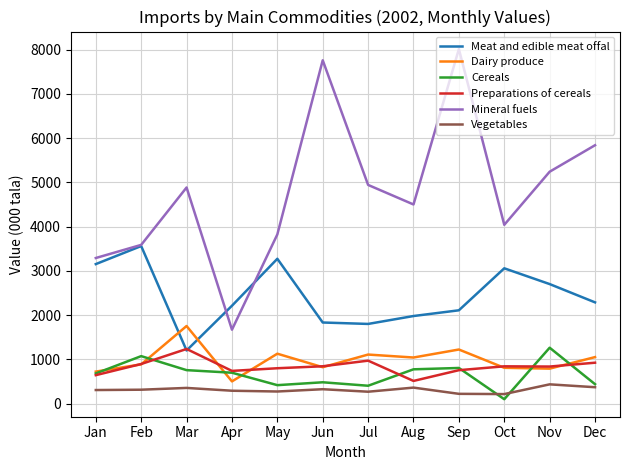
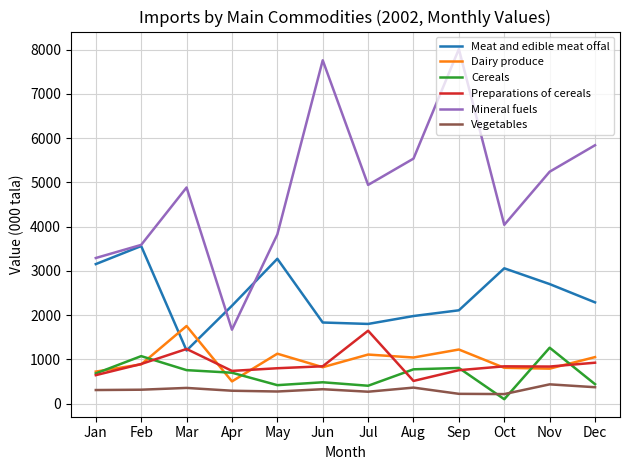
  {
    "Meat and edible meat offal": {
      "Jan": 3200,
      "Apr": 2200,
      "May": 3300,
      "Jun": 1800,
      "Jul": 1800,
      "Aug": 2000,
      "Sep": 2100,
      "Oct": 3100,
      "Nov": 2700,
      "Dec": 2300
    },
    "Dairy produce": {
      "Mar": 1800,
      "Apr": 500,
      "May": 1100,
      "Jul": 1100,
      "Aug": 1000,
      "Sep": 1200,
      "Dec": 1100
    },
    "Cereals": {
      "Feb": 1100,
      "Mar": 800,
      "May": 400,
      "Jun": 500,
      "Jul": 400,
      "Aug": 800,
      "Oct": 100,
      "Nov": 1300,
      "Dec": 400
    },
    "Preparations of cereals": {
      "May": 800,
-     "Jul": 1000,
+     "Jul": 1600,
      "Aug": 500,
      "Dec": 900
    },
    "Mineral fuels": {
      "Jan": 3300,
      "Mar": 4900,
      "Apr": 1700,
      "May": 3800,
      "Jun": 7800,
      "Jul": 4900,
-     "Aug": 4500,
+     "Aug": 5500,
      "Oct": 4000,
      "Nov": 5200,
      "Dec": 5800
    },
    "Vegetables": {
      "Jan": 300,
      "Feb": 300,
      "Mar": 400,
      "Apr": 300,
      "May": 300,
      "Jun": 300,
      "Jul": 300,
      "Aug": 400,
      "Sep": 200,
      "Oct": 200,
      "Nov": 400,
      "Dec": 400
    }
  }
